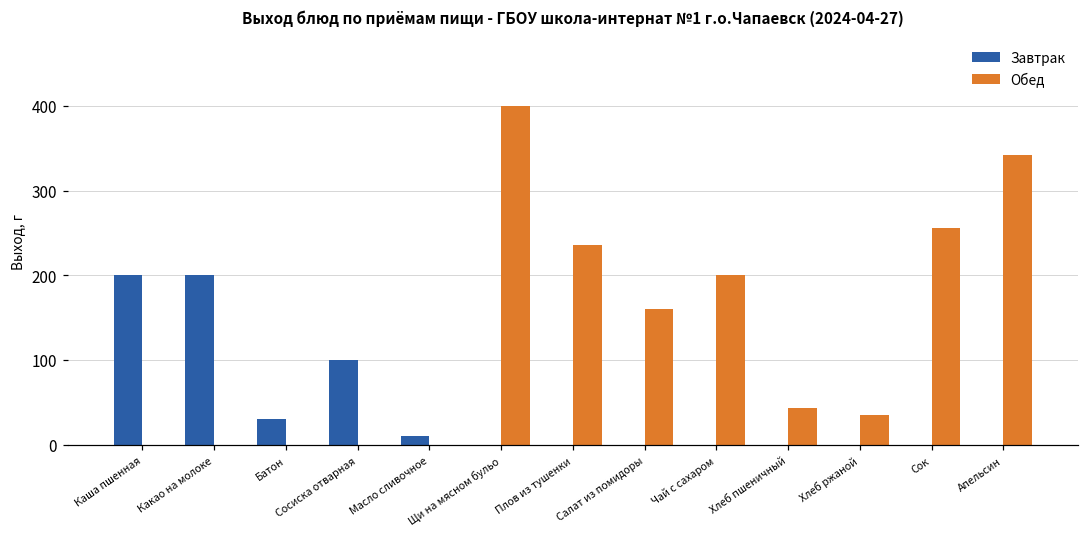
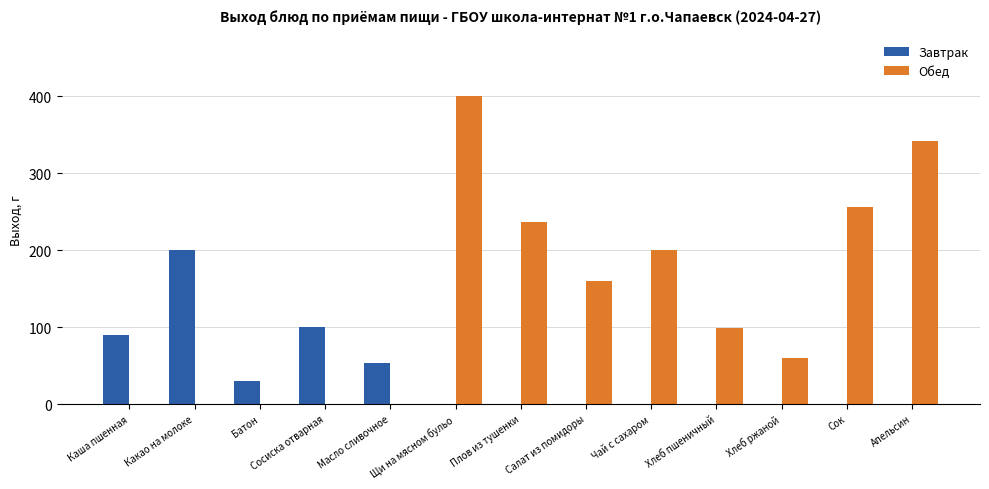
  {
    "Завтрак": {
-     "Каша пшенная": 200,
+     "Каша пшенная": 90,
      "Какао на молоке": 200,
      "Батон": 30,
      "Сосиска отварная": 100,
-     "Масло сливочное": 10,
+     "Масло сливочное": 50,
      "Щи на мясном бульо": 0,
      "Плов из тушенки": 0,
      "Салат из помидоры": 0,
      "Чай с сахаром": 0,
      "Хлеб пшеничный": 0,
      "Хлеб ржаной": 0,
      "Сок": 0,
      "Апельсин": 0
    },
    "Обед": {
      "Каша пшенная": 0,
      "Какао на молоке": 0,
      "Батон": 0,
      "Сосиска отварная": 0,
      "Масло сливочное": 0,
      "Щи на мясном бульо": 400,
      "Плов из тушенки": 240,
      "Салат из помидоры": 160,
      "Чай с сахаром": 200,
-     "Хлеб пшеничный": 40,
-     "Хлеб ржаной": 40,
+     "Хлеб пшеничный": 100,
+     "Хлеб ржаной": 60,
      "Сок": 260,
      "Апельсин": 340
    }
  }
